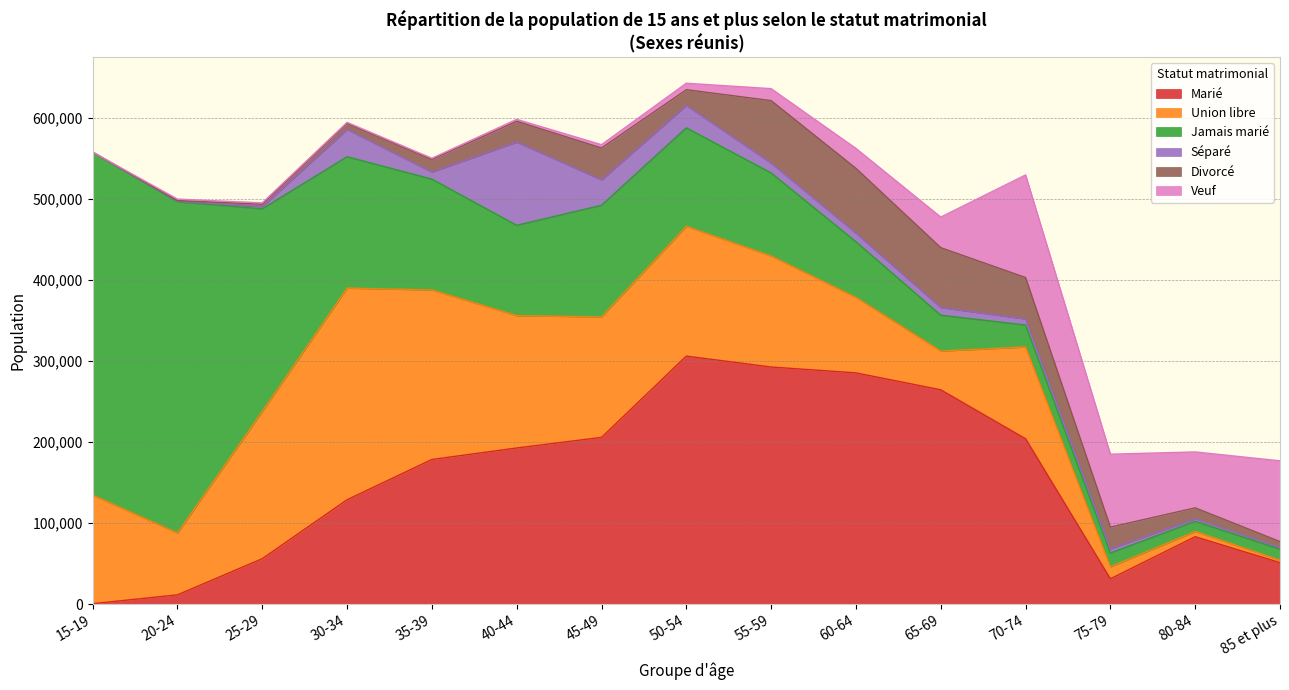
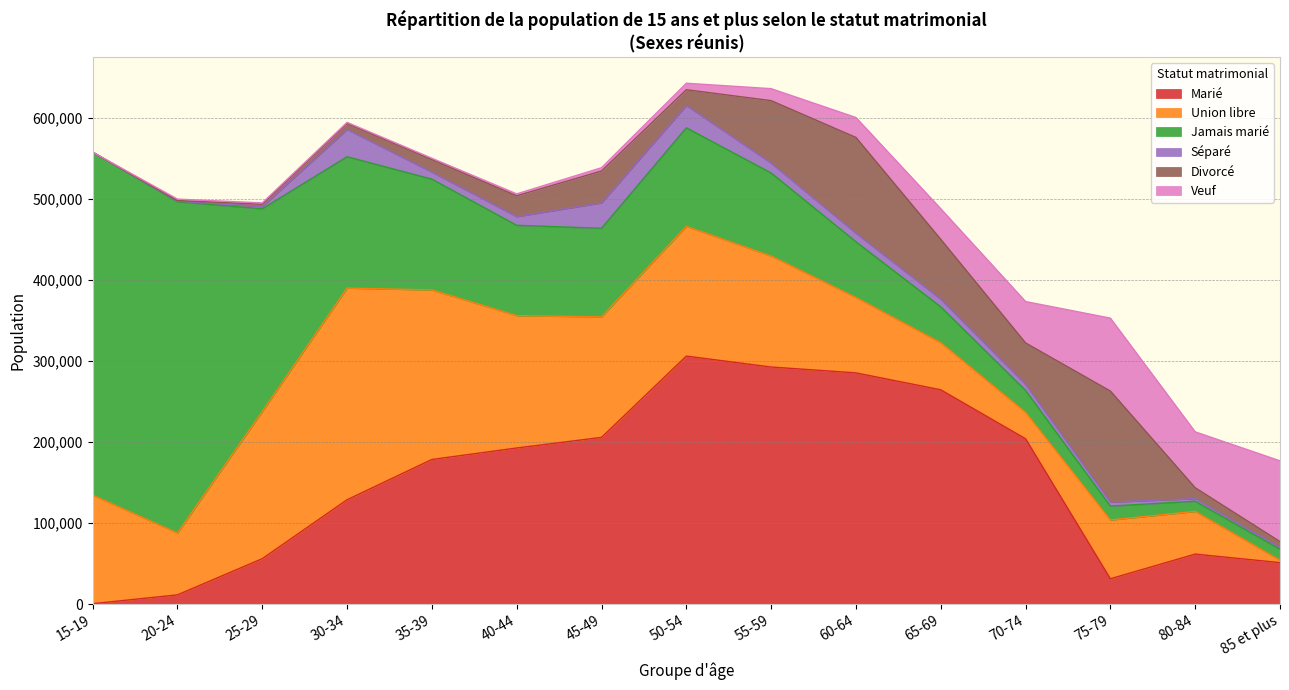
  {
    "Marié": {
      "15-19": "0",
      "20-24": "10,000",
      "25-29": "60,000",
      "30-34": "130,000",
      "35-39": "180,000",
      "40-44": "190,000",
      "45-49": "210,000",
      "50-54": "310,000",
      "55-59": "290,000",
      "60-64": "290,000",
      "65-69": "260,000",
      "70-74": "200,000",
      "75-79": "30,000",
-     "80-84": "80,000"
+     "80-84": "60,000"
    },
    "Union libre": {
      "15-19": "130,000",
      "20-24": "80,000",
      "25-29": "180,000",
      "30-34": "260,000",
      "35-39": "210,000",
      "40-44": "160,000",
      "45-49": "150,000",
      "50-54": "160,000",
      "55-59": "140,000",
      "60-64": "90,000",
-     "65-69": "50,000",
-     "70-74": "110,000",
-     "75-79": "10,000",
-     "80-84": "10,000"
+     "65-69": "60,000",
+     "70-74": "30,000",
+     "75-79": "70,000",
+     "80-84": "50,000"
    },
    "Jamais marié": {
      "30-34": "160,000",
      "35-39": "140,000",
      "40-44": "110,000",
-     "45-49": "140,000",
+     "45-49": "110,000",
      "50-54": "120,000",
      "55-59": "100,000",
      "60-64": "70,000",
      "65-69": "40,000",
      "70-74": "30,000",
      "75-79": "20,000",
      "80-84": "10,000"
    },
    "Séparé": {
      "30-34": "30,000",
      "35-39": "10,000",
-     "40-44": "100,000",
+     "40-44": "10,000",
      "45-49": "30,000",
      "50-54": "30,000",
      "55-59": "10,000",
      "60-64": "10,000",
      "65-69": "10,000",
      "70-74": "10,000",
      "75-79": "0",
      "80-84": "0"
    },
    "Divorcé": {
      "45-49": "40,000",
      "50-54": "20,000",
      "55-59": "80,000",
-     "60-64": "80,000",
+     "60-64": "120,000",
      "65-69": "70,000",
      "70-74": "50,000",
-     "75-79": "30,000",
+     "75-79": "140,000",
      "80-84": "10,000",
      "85 et plus": "10,000"
    },
    "Veuf": {
      "45-49": "0",
      "50-54": "10,000",
      "55-59": "10,000",
      "60-64": "20,000",
      "65-69": "40,000",
-     "70-74": "130,000",
+     "70-74": "50,000",
      "75-79": "90,000",
      "80-84": "70,000",
      "85 et plus": "100,000"
    }
  }
